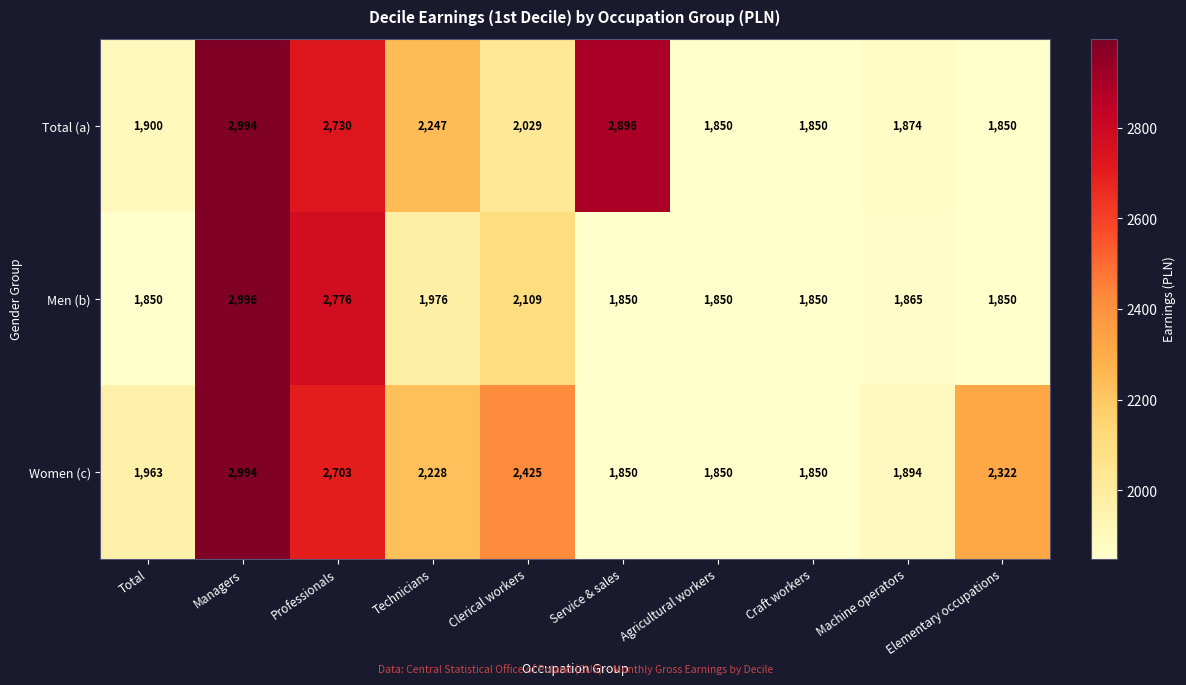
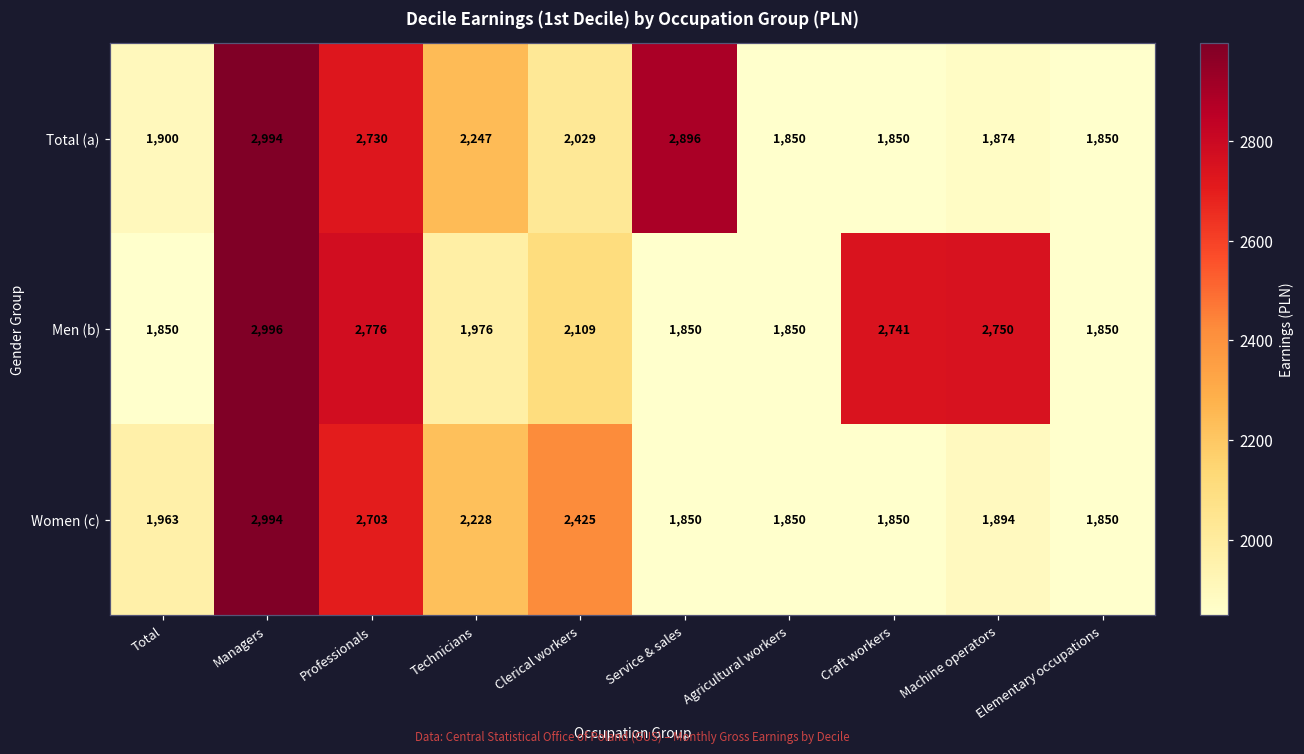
  {
    "Total (a)": {
      "Total": "1,900",
      "Managers": "2,994",
      "Professionals": "2,730",
      "Technicians": "2,247",
      "Clerical workers": "2,029",
      "Service & sales": "2,896",
      "Agricultural workers": "1,850",
      "Craft workers": "1,850",
      "Machine operators": "1,874",
      "Elementary occupations": "1,850"
    },
    "Men (b)": {
      "Total": "1,850",
      "Managers": "2,996",
      "Professionals": "2,776",
      "Technicians": "1,976",
      "Clerical workers": "2,109",
      "Service & sales": "1,850",
      "Agricultural workers": "1,850",
-     "Craft workers": "1,850",
-     "Machine operators": "1,865",
+     "Craft workers": "2,741",
+     "Machine operators": "2,750",
      "Elementary occupations": "1,850"
    },
    "Women (c)": {
      "Total": "1,963",
      "Managers": "2,994",
      "Professionals": "2,703",
      "Technicians": "2,228",
      "Clerical workers": "2,425",
      "Service & sales": "1,850",
      "Agricultural workers": "1,850",
      "Craft workers": "1,850",
      "Machine operators": "1,894",
-     "Elementary occupations": "2,322"
+     "Elementary occupations": "1,850"
    }
  }
